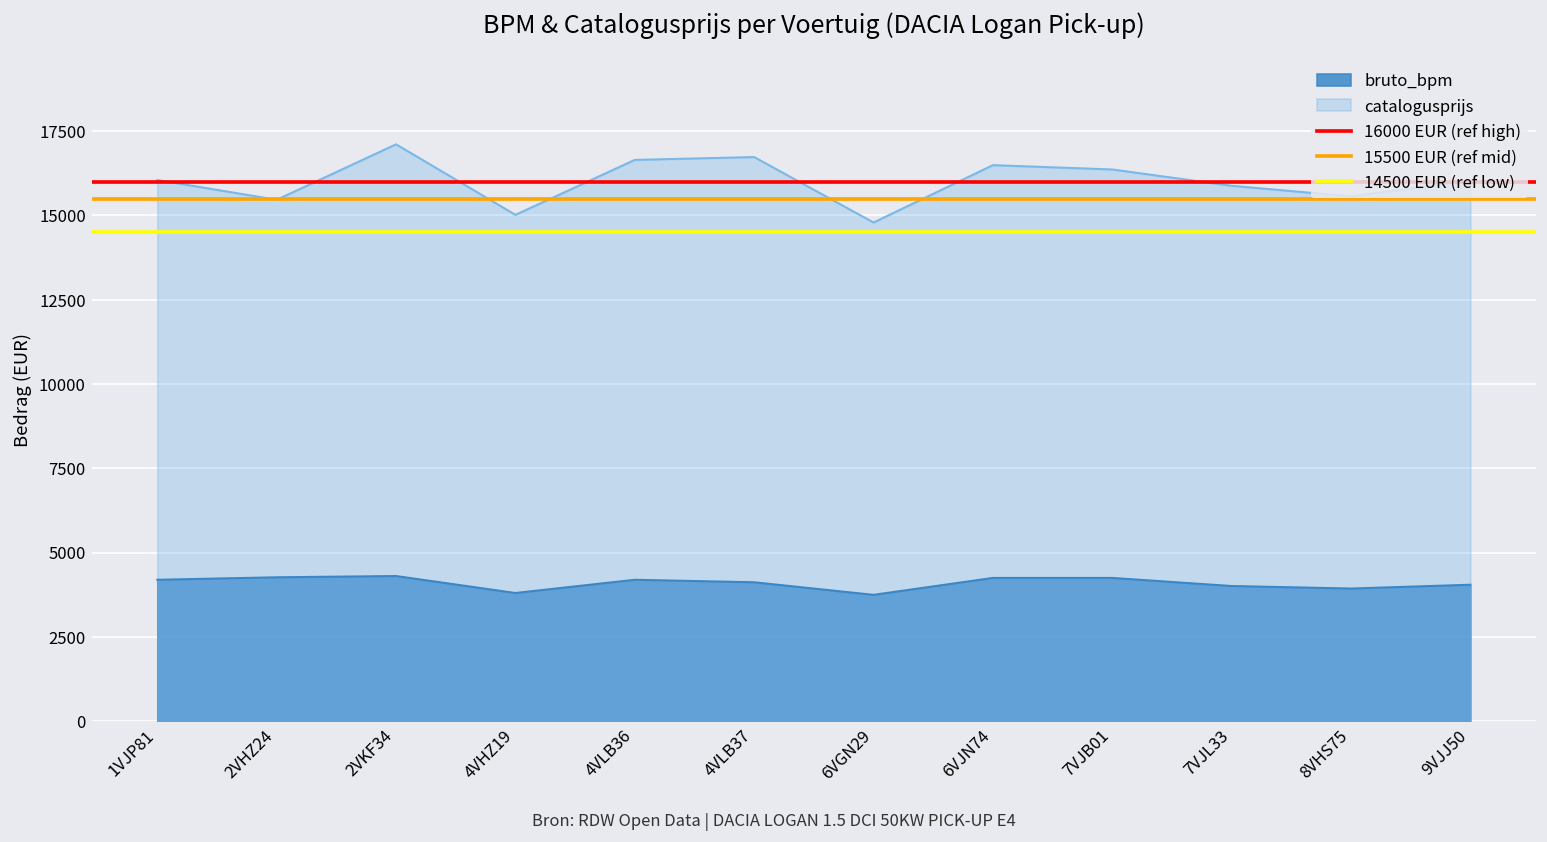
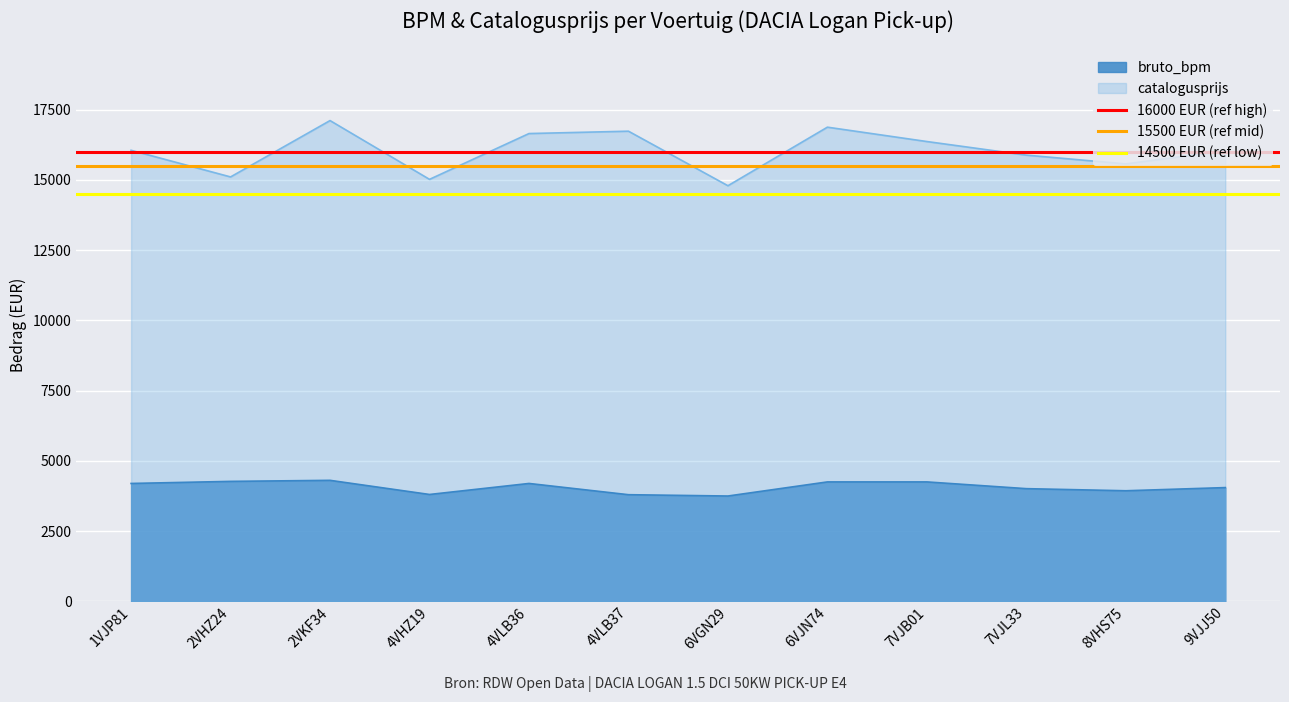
  {
    "bruto_bpm": {
      "1VJP81": 4200,
      "2VHZ24": 4300,
      "2VKF34": 4300,
      "4VHZ19": 3800,
      "4VLB36": 4200,
-     "4VLB37": 4100,
+     "4VLB37": 3800,
      "6VGN29": 3700,
      "6VJN74": 4200,
      "7VJB01": 4200,
      "7VJL33": 4000,
      "8VHS75": 3900,
      "9VJJ50": 4000
    },
    "catalogusprijs": {
      "1VJP81": 16100,
-     "2VHZ24": 15500,
+     "2VHZ24": 15100,
      "2VKF34": 17100,
      "4VHZ19": 15000,
      "4VLB36": 16600,
      "4VLB37": 16700,
      "6VGN29": 14800,
-     "6VJN74": 16500,
+     "6VJN74": 16900,
      "7VJB01": 16400,
      "7VJL33": 15900
    }
  }
